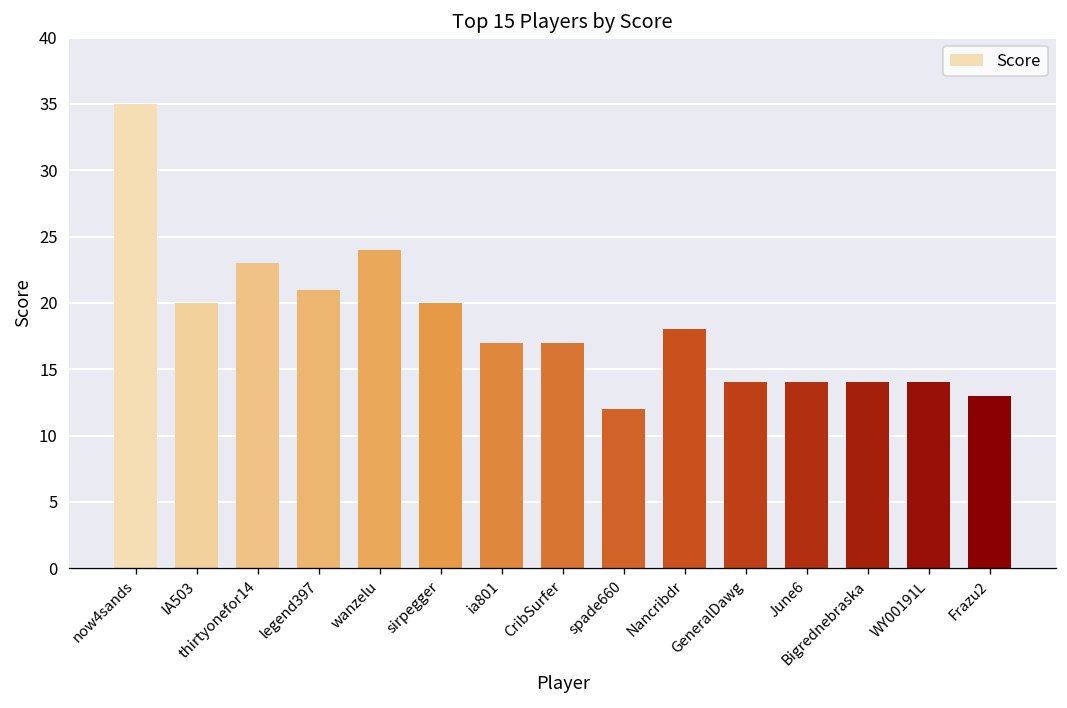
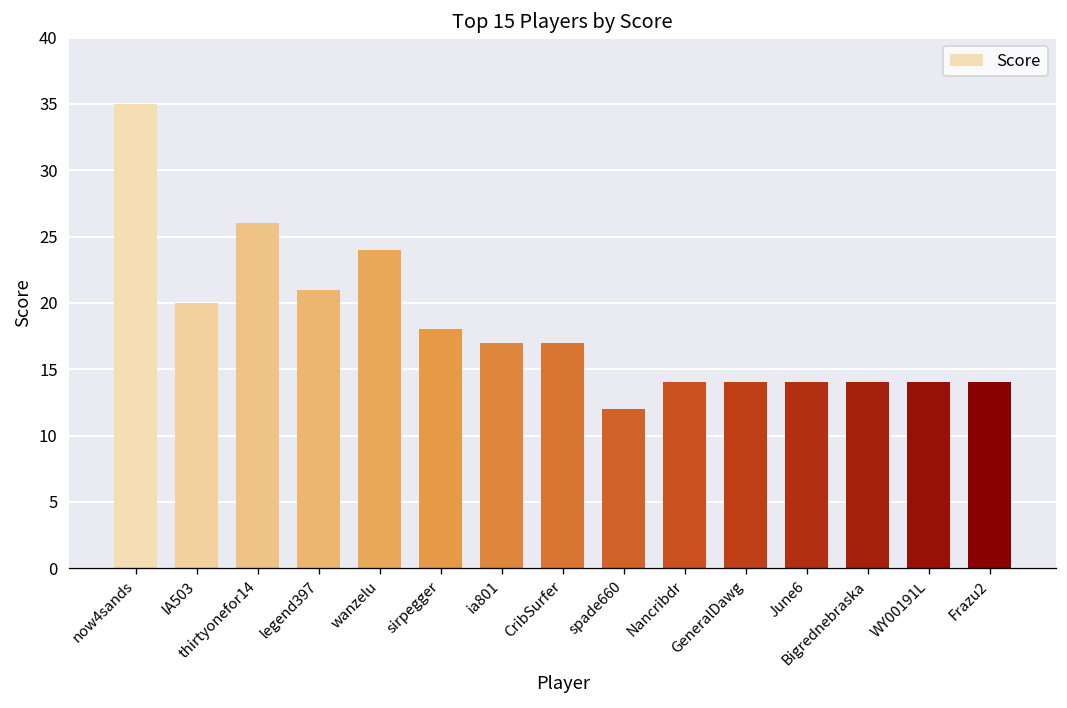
  {
    "now4sands": 35,
    "IA503": 20,
-   "thirtyonefor14": 23,
+   "thirtyonefor14": 26,
    "legend397": 21,
    "wanzelu": 24,
-   "sirpegger": 20,
+   "sirpegger": 18,
    "ia801": 17,
    "CribSurfer": 17,
    "spade660": 12,
-   "Nancribdr": 18,
+   "Nancribdr": 14,
    "GeneralDawg": 14,
    "June6": 14,
    "Bigrednebraska": 14,
    "WY00191L": 14,
-   "Frazu2": 13
+   "Frazu2": 14
  }
